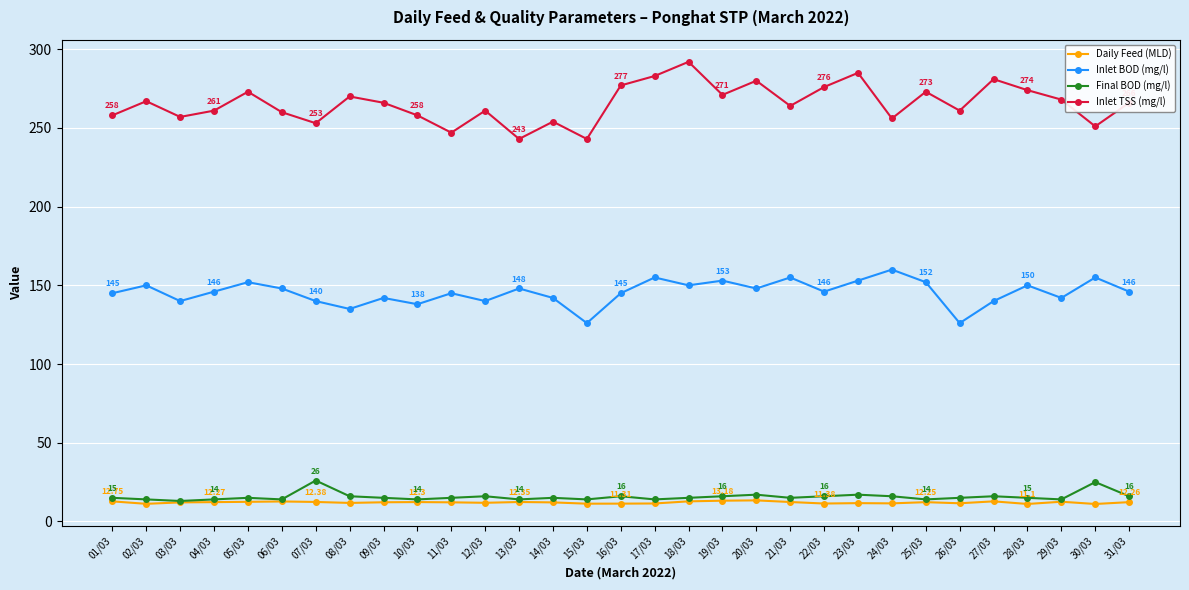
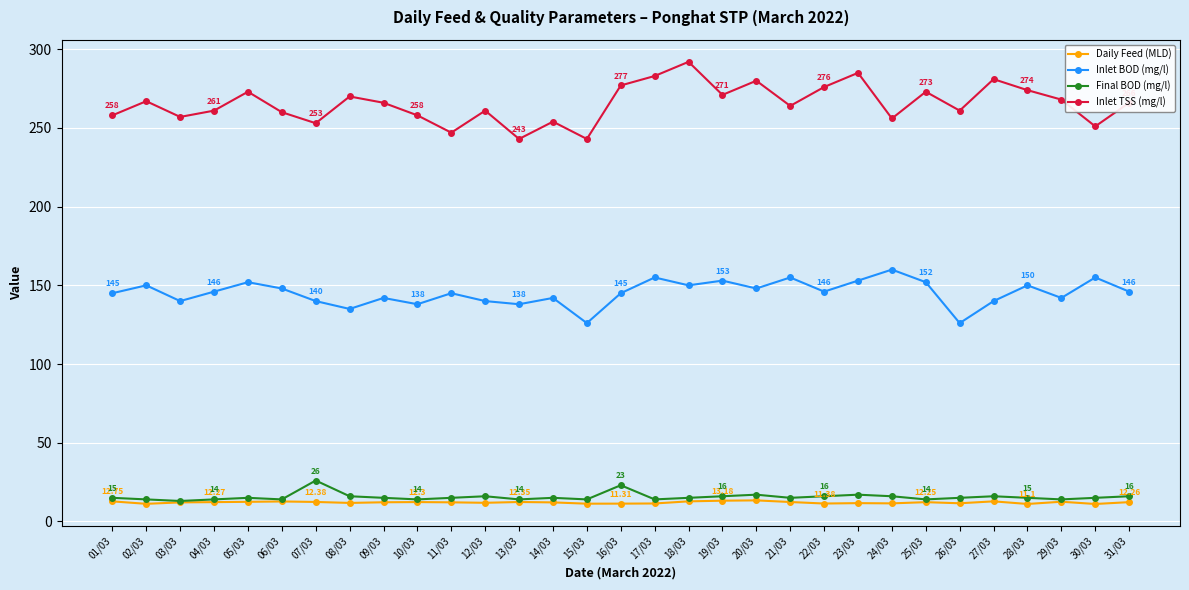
  {
    "Daily Feed (MLD)": {
      "07/03": 12.38
    },
    "Inlet BOD (mg/l)": {
      "01/03": 145,
      "04/03": 146,
      "07/03": 140,
      "10/03": 138,
-     "13/03": 148,
+     "13/03": 138,
      "16/03": 145,
      "19/03": 153,
      "22/03": 146,
      "25/03": 152,
      "28/03": 150,
      "31/03": 146
    },
    "Final BOD (mg/l)": {
      "07/03": 26,
-     "16/03": 16,
-     "30/03": 25
+     "16/03": 23,
+     "30/03": 15
    },
    "Inlet TSS (mg/l)": {
      "01/03": 258,
      "04/03": 261,
      "07/03": 253,
      "10/03": 258,
      "13/03": 243,
      "16/03": 277,
      "19/03": 271,
      "22/03": 276,
      "25/03": 273,
      "28/03": 274
    }
  }
